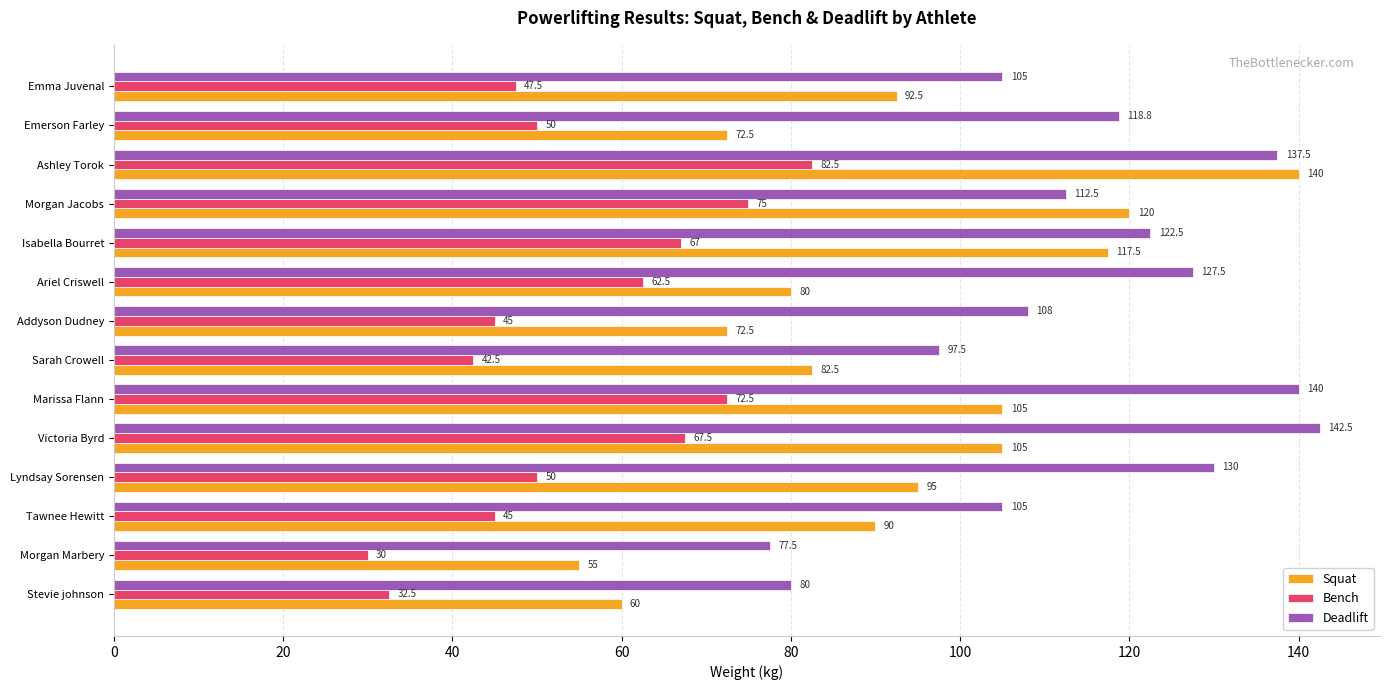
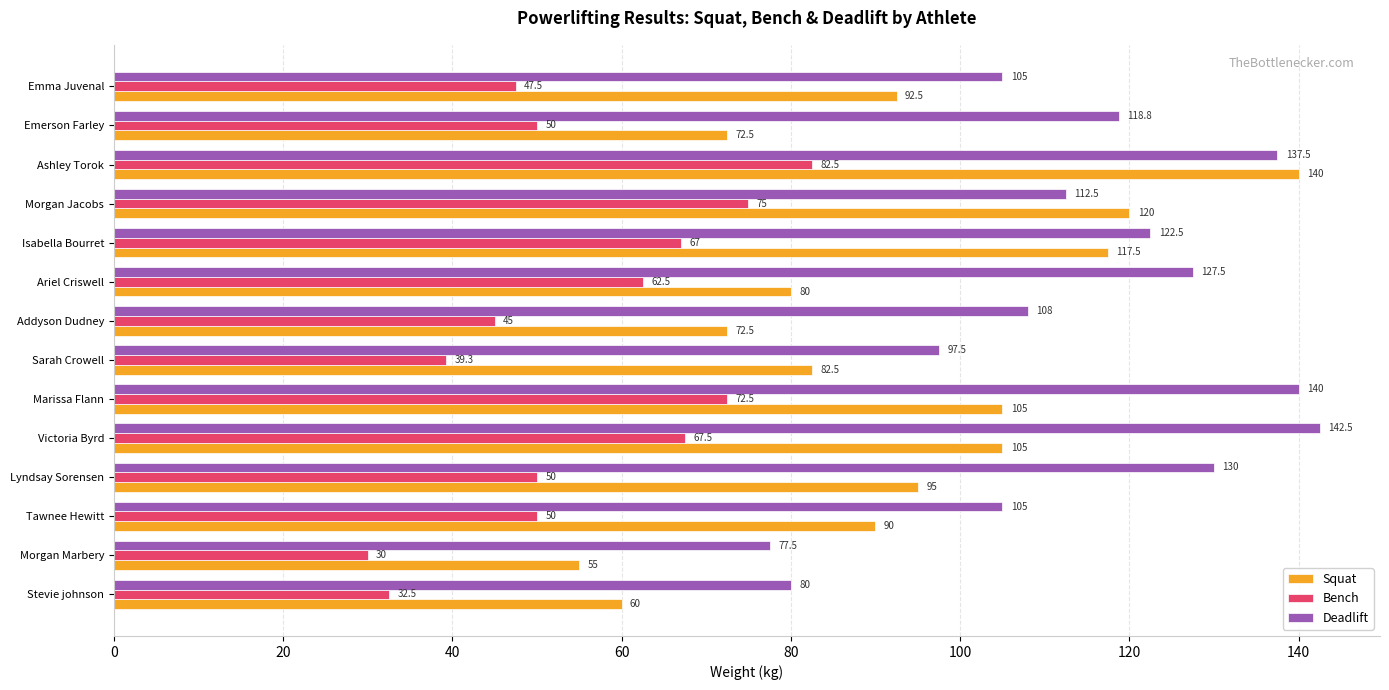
  {
    "Squat": {
      "Emma Juvenal": 92.5,
      "Emerson Farley": 72.5,
      "Ashley Torok": 140,
      "Morgan Jacobs": 120,
      "Isabella Bourret": 117.5,
      "Ariel Criswell": 80,
      "Addyson Dudney": 72.5,
      "Sarah Crowell": 82.5,
      "Marissa Flann": 105,
      "Victoria Byrd": 105,
      "Lyndsay Sorensen": 95,
      "Tawnee Hewitt": 90,
      "Morgan Marbery": 55,
      "Stevie johnson": 60
    },
    "Bench": {
      "Emma Juvenal": 47.5,
      "Emerson Farley": 50,
      "Ashley Torok": 82.5,
      "Morgan Jacobs": 75,
      "Isabella Bourret": 67,
      "Ariel Criswell": 62.5,
      "Addyson Dudney": 45,
-     "Sarah Crowell": 42.5,
+     "Sarah Crowell": 39.3,
      "Marissa Flann": 72.5,
      "Victoria Byrd": 67.5,
      "Lyndsay Sorensen": 50,
-     "Tawnee Hewitt": 45,
+     "Tawnee Hewitt": 50,
      "Morgan Marbery": 30,
      "Stevie johnson": 32.5
    },
    "Deadlift": {
      "Emma Juvenal": 105,
      "Emerson Farley": 118.8,
      "Ashley Torok": 137.5,
      "Morgan Jacobs": 112.5,
      "Isabella Bourret": 122.5,
      "Ariel Criswell": 127.5,
      "Addyson Dudney": 108,
      "Sarah Crowell": 97.5,
      "Marissa Flann": 140,
      "Victoria Byrd": 142.5,
      "Lyndsay Sorensen": 130,
      "Tawnee Hewitt": 105,
      "Morgan Marbery": 77.5,
      "Stevie johnson": 80
    }
  }
